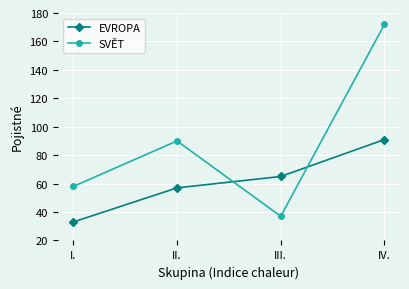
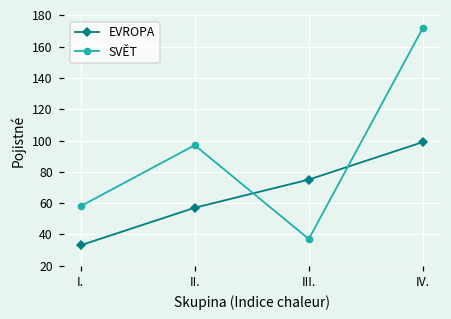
  {
    "EVROPA": {
      "I.": 33,
      "II.": 57,
-     "III.": 65,
-     "IV.": 91
+     "III.": 75,
+     "IV.": 99
    },
    "SVĚT": {
      "I.": 58,
-     "II.": 90,
+     "II.": 97,
      "III.": 37,
      "IV.": 172
    }
  }
